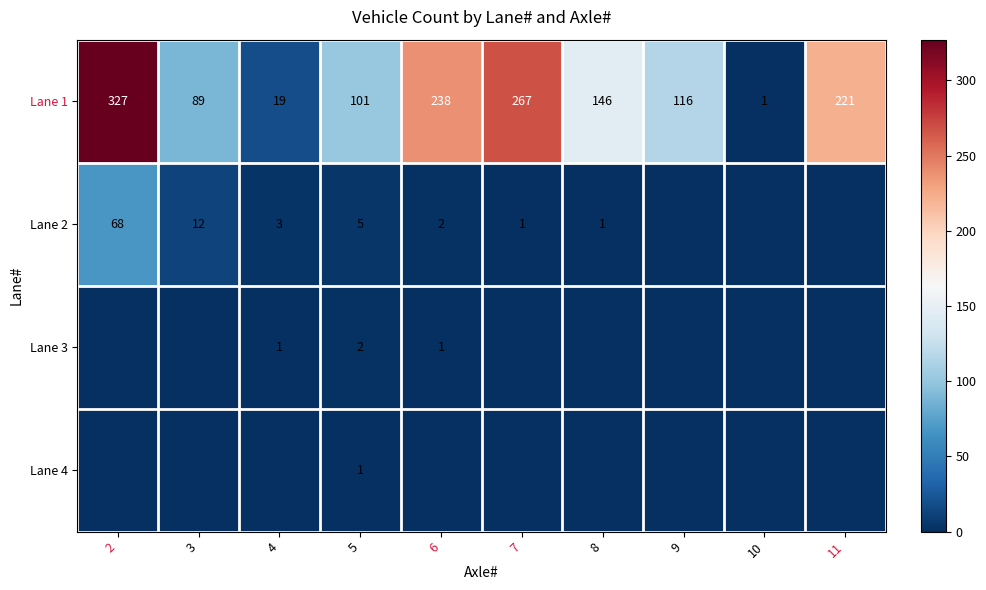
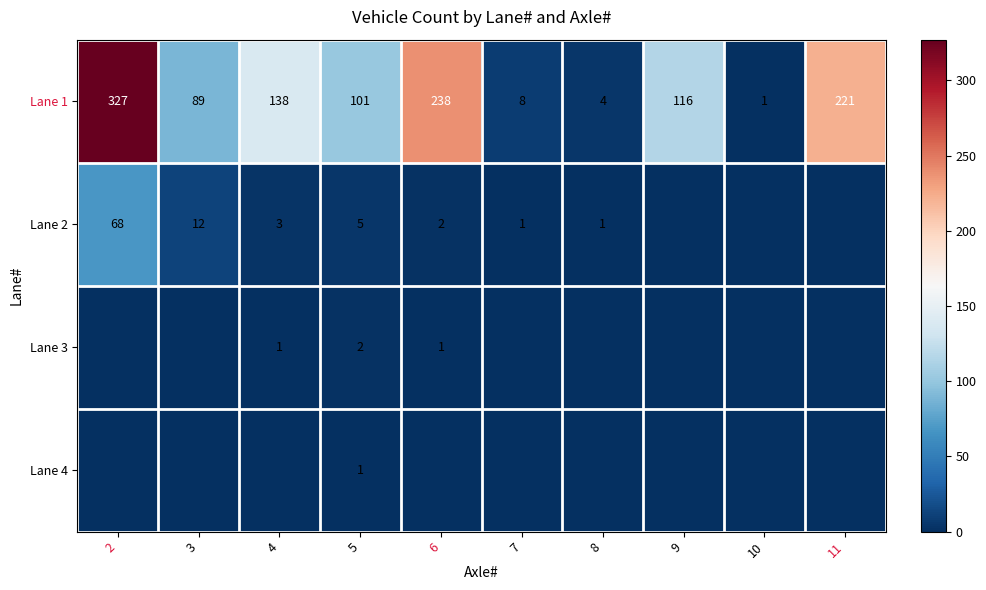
  {
    "Lane 1": {
      "2": 327,
      "3": 89,
-     "4": 19,
+     "4": 138,
      "5": 101,
      "6": 238,
-     "7": 267,
-     "8": 146,
+     "7": 8,
+     "8": 4,
      "9": 116,
      "10": 1,
      "11": 221
    },
    "Lane 2": {
      "2": 68,
      "3": 12,
      "4": 3,
      "5": 5,
      "6": 2,
      "7": 1,
      "8": 1
    },
    "Lane 3": {
      "4": 1,
      "5": 2,
      "6": 1
    },
    "Lane 4": {
      "5": 1
    }
  }
